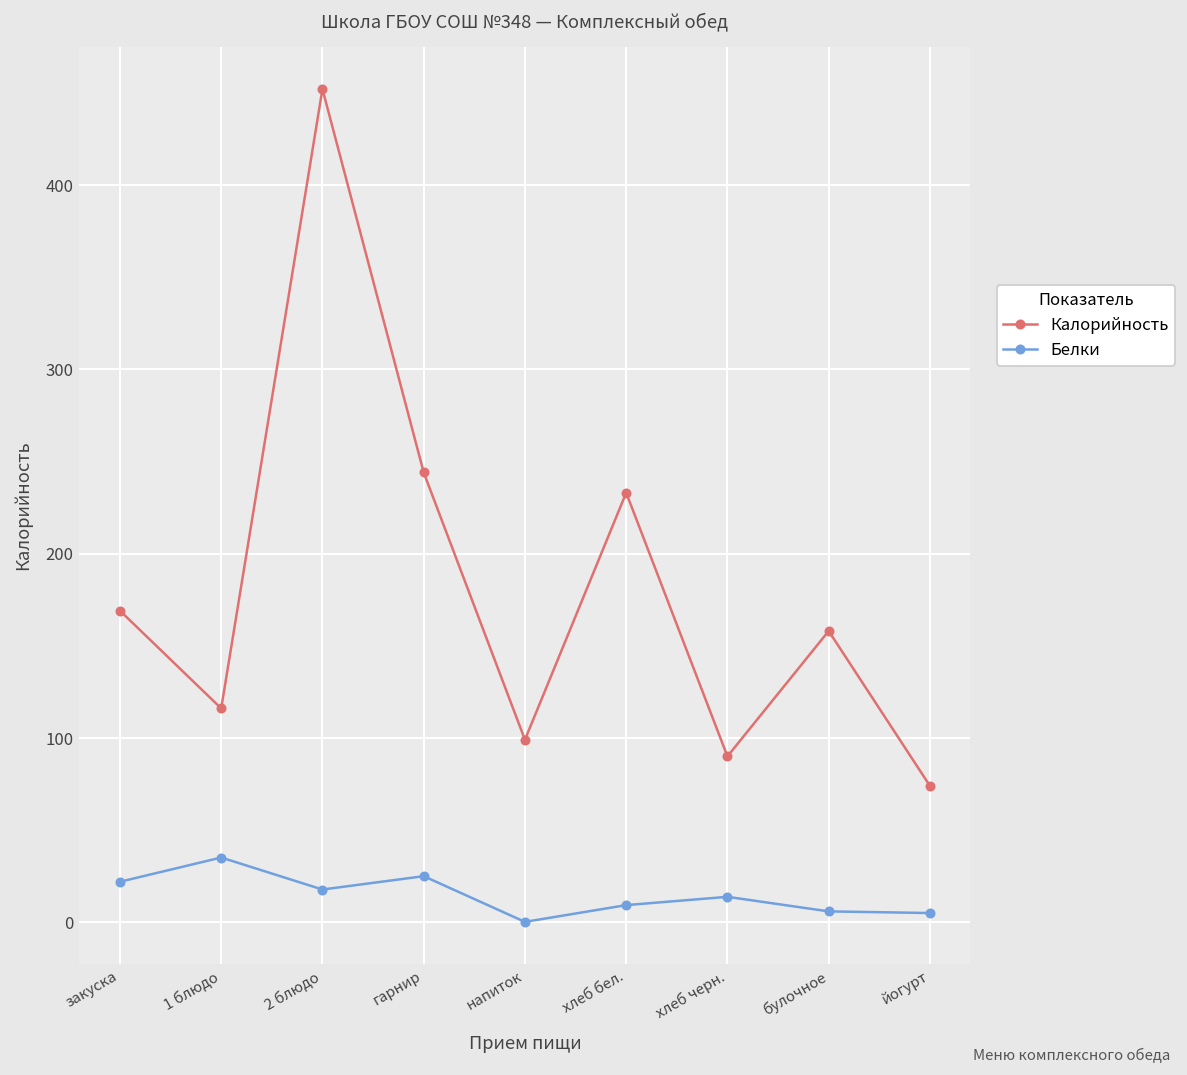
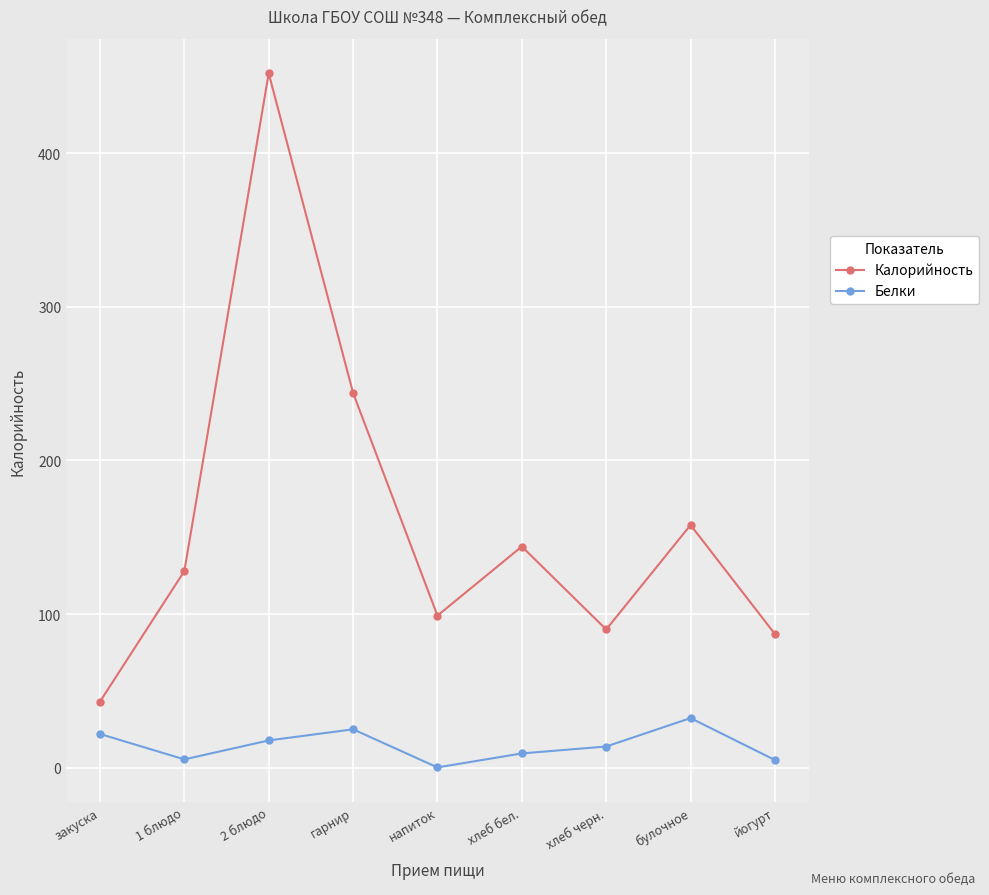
  {
    "Калорийность": {
-     "закуска": 169,
-     "1 блюдо": 116,
+     "закуска": 43,
+     "1 блюдо": 128,
      "2 блюдо": 452,
      "гарнир": 244,
      "напиток": 99,
-     "хлеб бел.": 233,
+     "хлеб бел.": 144,
      "хлеб черн.": 90,
      "булочное": 158,
-     "йогурт": 74
+     "йогурт": 87
    },
    "Белки": {
      "закуска": 22,
-     "1 блюдо": 35,
+     "1 блюдо": 5,
      "2 блюдо": 18,
      "гарнир": 25,
      "напиток": 0,
      "хлеб бел.": 9,
      "хлеб черн.": 14,
-     "булочное": 6,
+     "булочное": 32,
      "йогурт": 5
    }
  }
